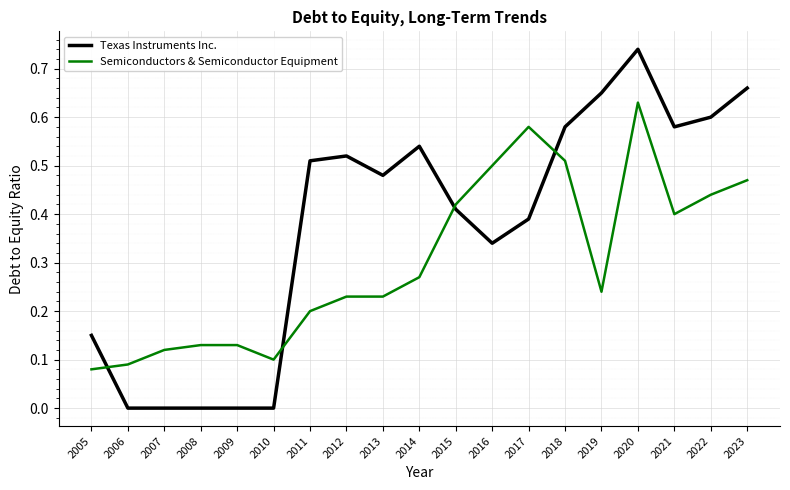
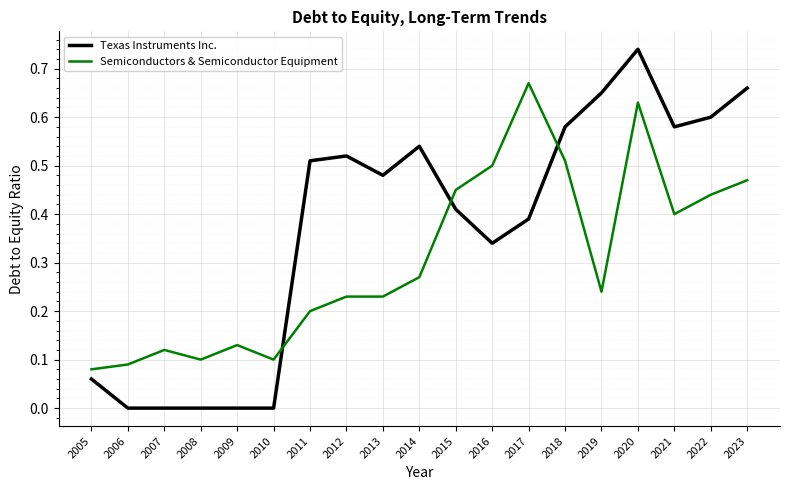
  {
    "Texas Instruments Inc.": {
-     "2005": 0.15,
+     "2005": 0.06,
      "2006": 0.00,
      "2007": 0.00,
      "2008": 0.00,
      "2009": 0.00,
      "2010": 0.00,
      "2011": 0.51,
      "2012": 0.52,
      "2013": 0.48,
      "2014": 0.54,
      "2015": 0.41,
      "2016": 0.34,
      "2017": 0.39,
      "2018": 0.58,
      "2019": 0.65,
      "2020": 0.74,
      "2021": 0.58,
      "2022": 0.60,
      "2023": 0.66
    },
    "Semiconductors & Semiconductor Equipment": {
      "2005": 0.08,
      "2006": 0.09,
      "2007": 0.12,
-     "2008": 0.13,
+     "2008": 0.10,
      "2009": 0.13,
      "2010": 0.10,
      "2011": 0.20,
      "2012": 0.23,
      "2013": 0.23,
      "2014": 0.27,
-     "2015": 0.42,
+     "2015": 0.45,
      "2016": 0.50,
-     "2017": 0.58,
+     "2017": 0.67,
      "2018": 0.51,
      "2019": 0.24,
      "2020": 0.63,
      "2021": 0.40,
      "2022": 0.44,
      "2023": 0.47
    }
  }
